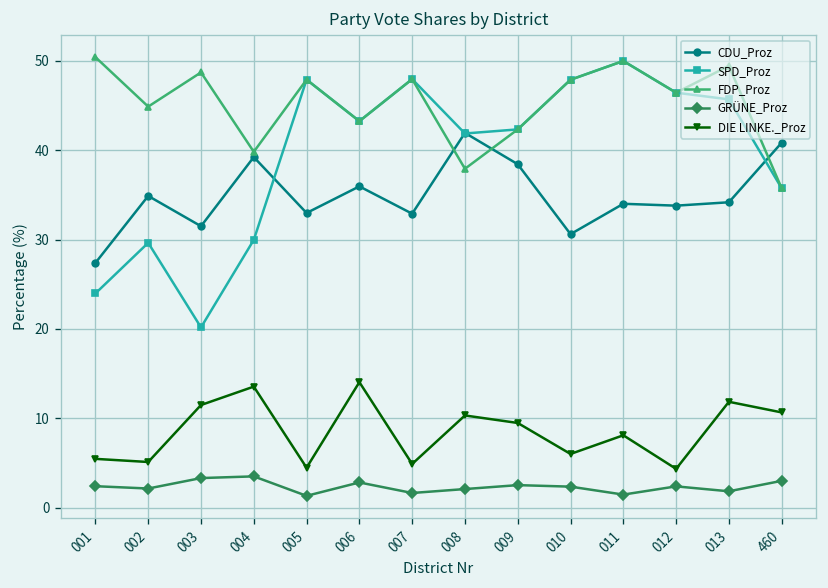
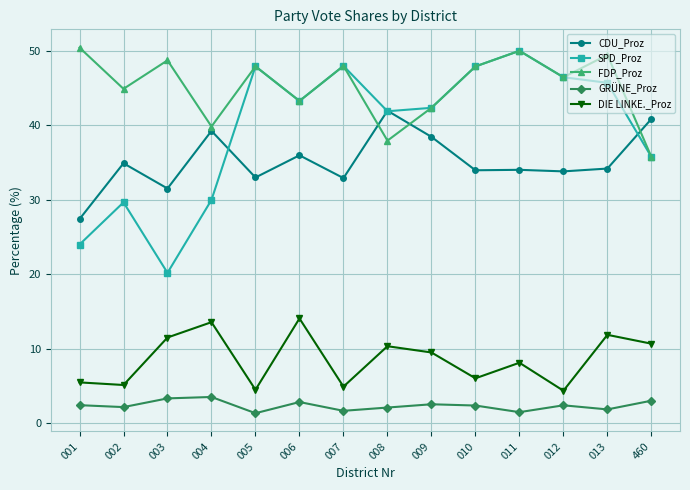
  {
    "CDU_Proz": {
      "001": 27,
      "002": 35,
      "003": 32,
      "004": 39,
      "005": 33,
      "006": 36,
      "007": 33,
      "009": 38,
-     "010": 31,
+     "010": 34,
      "011": 34,
      "012": 34,
      "013": 34,
      "460": 41
    },
    "SPD_Proz": {
      "001": 24,
      "002": 30,
      "003": 20,
      "004": 30
    },
    "DIE LINKE._Proz": {
      "001": 5,
      "002": 5,
      "003": 11,
      "004": 14,
      "005": 4,
      "006": 14,
      "007": 5,
      "008": 10,
      "009": 9,
      "010": 6,
      "011": 8,
      "012": 4,
      "013": 12,
      "460": 11
    }
  }
